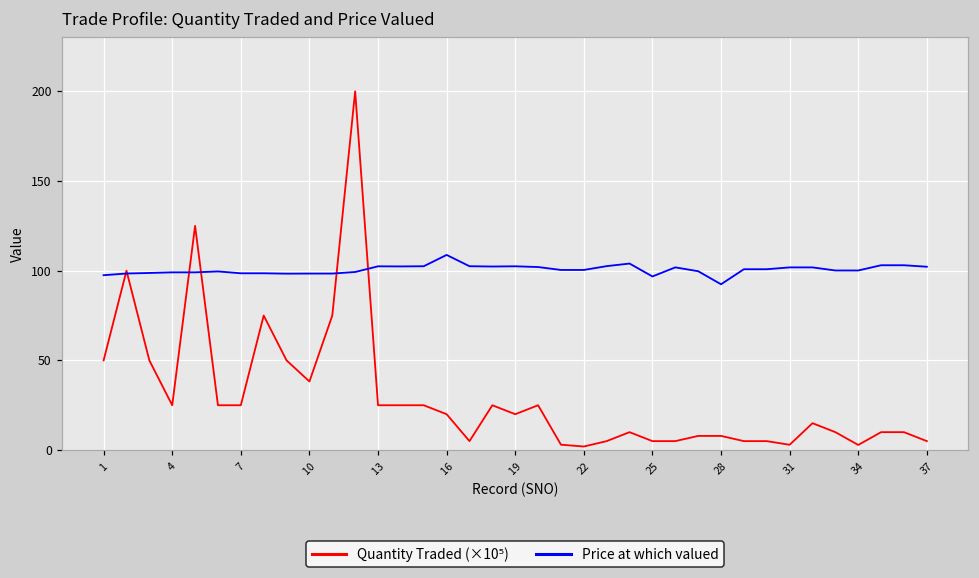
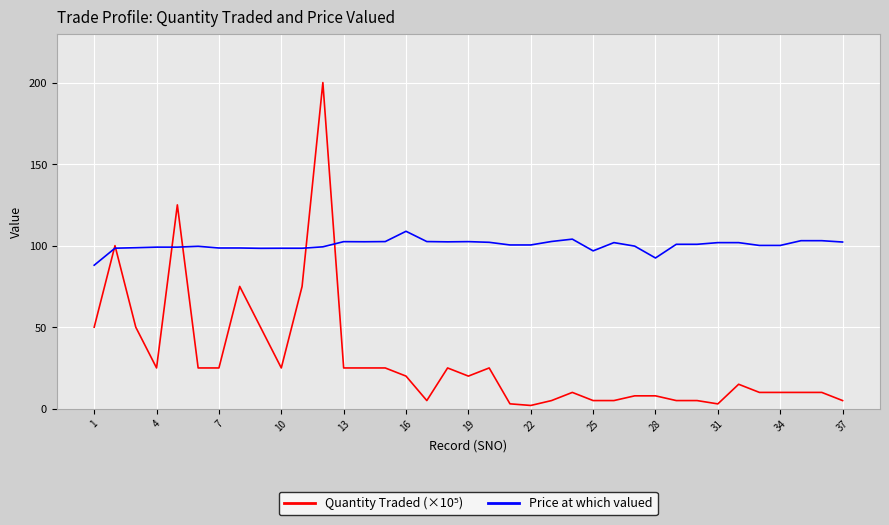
  {
    "Quantity Traded (×10⁵)": {
      "1": 50,
      "4": 25,
      "7": 25,
-     "10": 38,
+     "10": 25,
      "13": 25,
      "16": 20,
      "19": 20,
      "22": 2,
      "25": 5,
      "28": 8,
      "31": 3,
-     "34": 3,
+     "34": 10,
      "37": 5
    },
    "Price at which valued": {
-     "1": 97,
+     "1": 88,
      "4": 99,
      "7": 99,
      "10": 98,
      "13": 102,
      "16": 109,
      "19": 102,
      "22": 100,
      "25": 97,
      "28": 92,
      "31": 102,
      "34": 100,
      "37": 102
    }
  }
